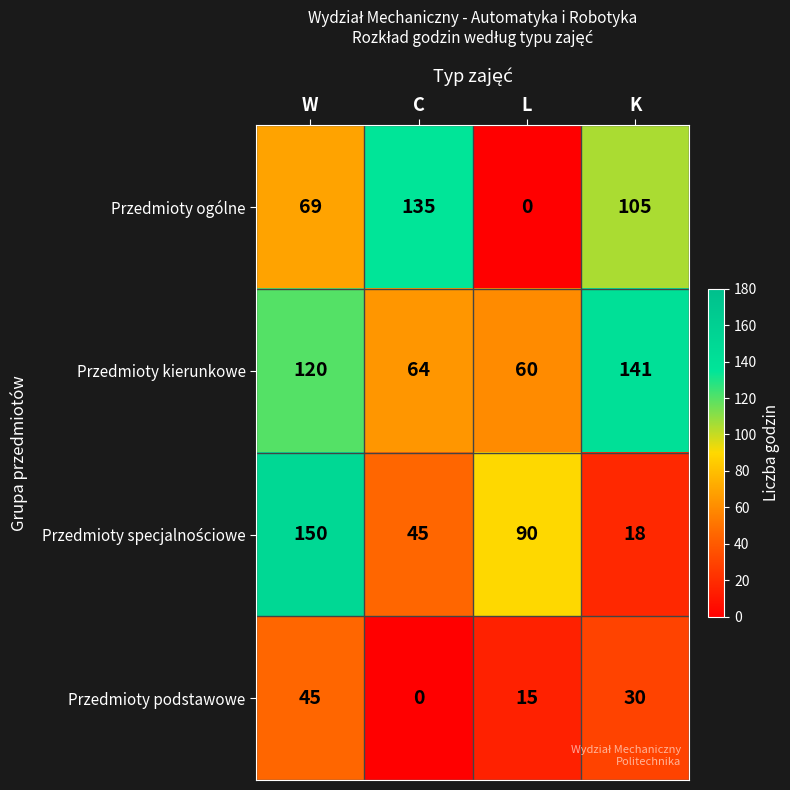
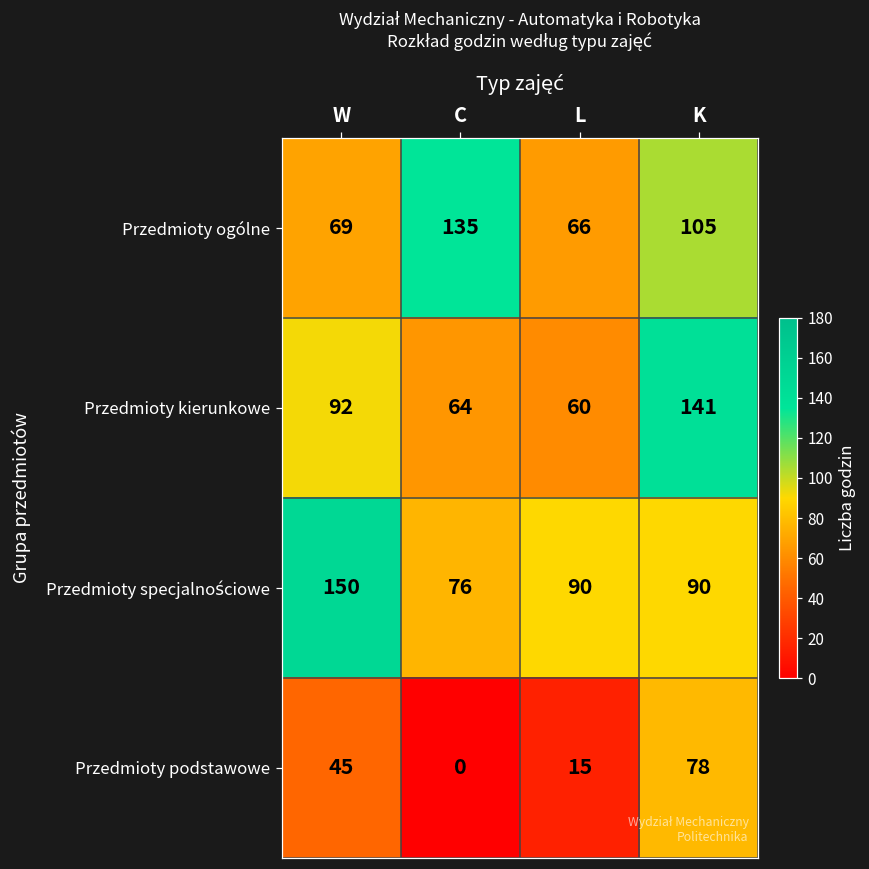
  {
    "Przedmioty ogólne": {
      "W": 69,
      "C": 135,
-     "L": 0,
+     "L": 66,
      "K": 105
    },
    "Przedmioty kierunkowe": {
-     "W": 120,
+     "W": 92,
      "C": 64,
      "L": 60,
      "K": 141
    },
    "Przedmioty specjalnościowe": {
      "W": 150,
-     "C": 45,
+     "C": 76,
      "L": 90,
-     "K": 18
+     "K": 90
    },
    "Przedmioty podstawowe": {
      "W": 45,
      "C": 0,
      "L": 15,
-     "K": 30
+     "K": 78
    }
  }
